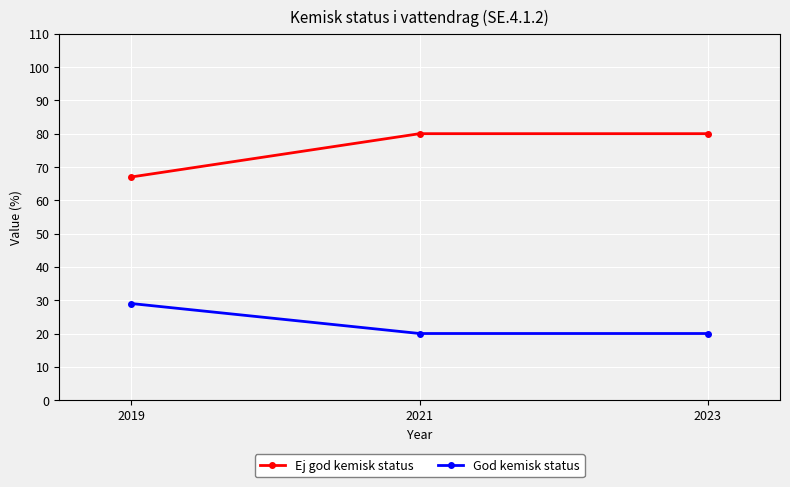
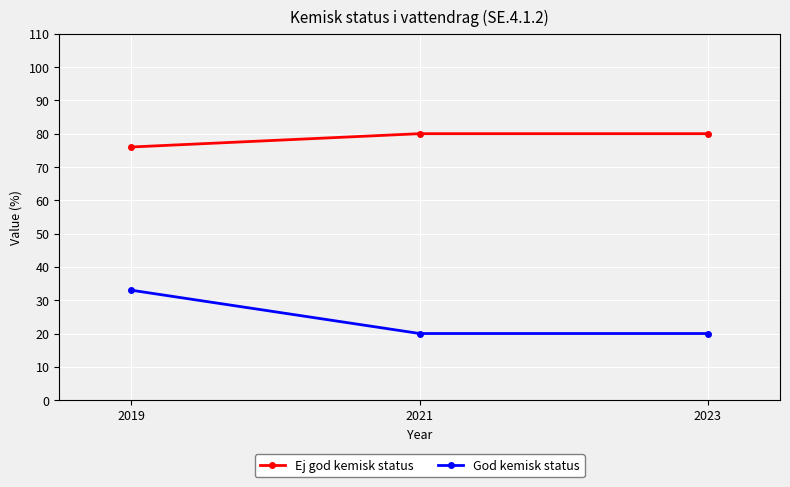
  {
    "Ej god kemisk status": {
-     "2019": 67,
+     "2019": 76,
      "2021": 80,
      "2023": 80
    },
    "God kemisk status": {
-     "2019": 29,
+     "2019": 33,
      "2021": 20,
      "2023": 20
    }
  }
